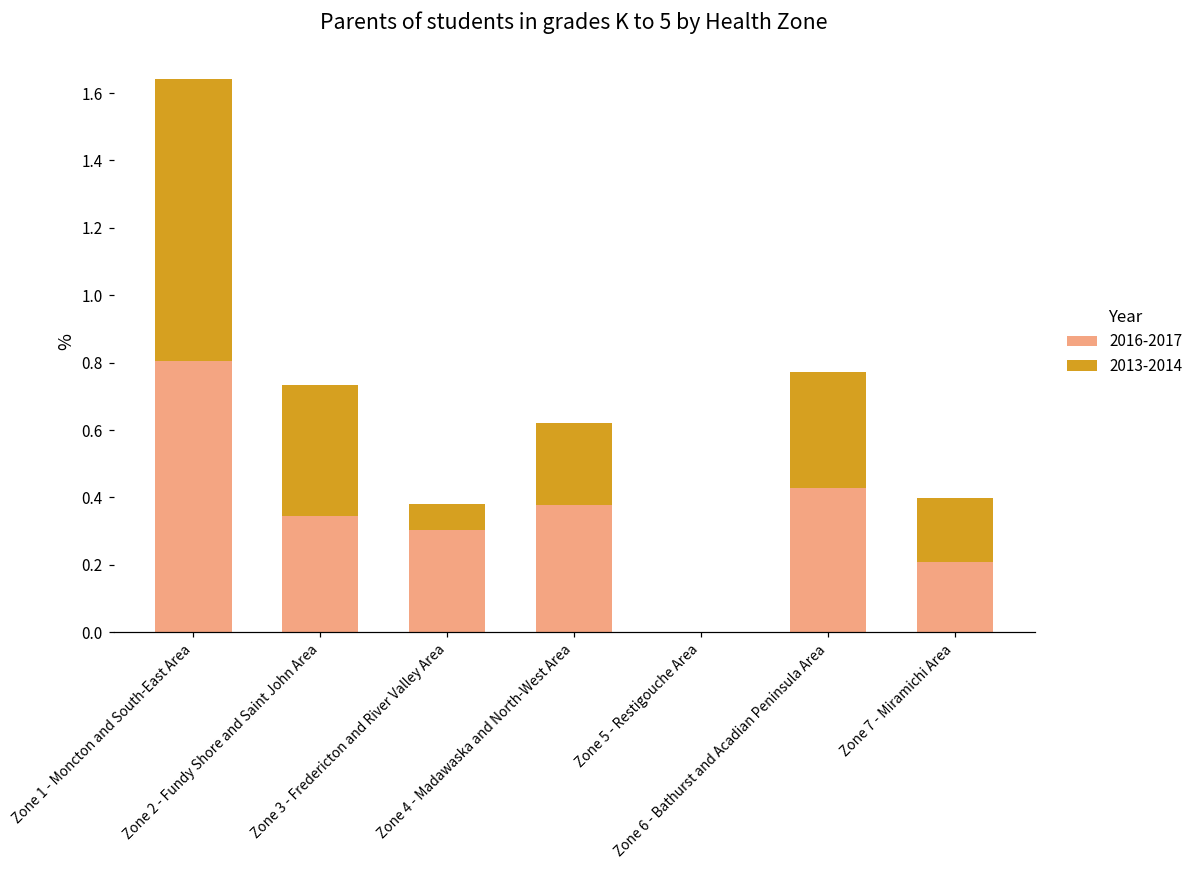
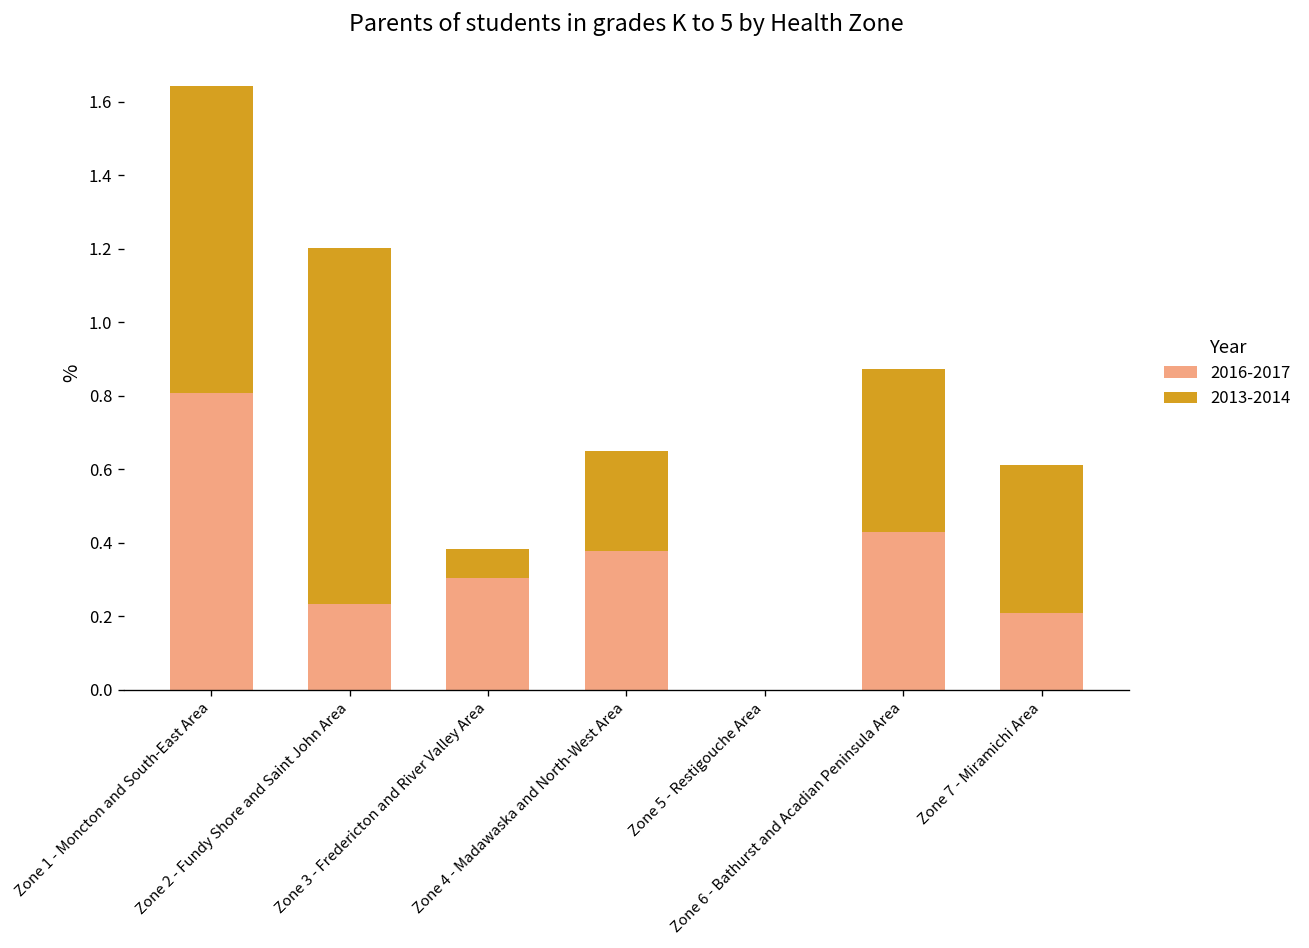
  {
    "2016-2017": {
      "Zone 1 - Moncton and South-East Area": 0.81,
-     "Zone 2 - Fundy Shore and Saint John Area": 0.34,
+     "Zone 2 - Fundy Shore and Saint John Area": 0.23,
      "Zone 3 - Fredericton and River Valley Area": 0.30,
      "Zone 4 - Madawaska and North-West Area": 0.38,
      "Zone 5 - Restigouche Area": 0.00,
      "Zone 6 - Bathurst and Acadian Peninsula Area": 0.43,
      "Zone 7 - Miramichi Area": 0.21
    },
    "2013-2014": {
      "Zone 1 - Moncton and South-East Area": 0.84,
-     "Zone 2 - Fundy Shore and Saint John Area": 0.39,
+     "Zone 2 - Fundy Shore and Saint John Area": 0.97,
      "Zone 3 - Fredericton and River Valley Area": 0.08,
-     "Zone 4 - Madawaska and North-West Area": 0.24,
+     "Zone 4 - Madawaska and North-West Area": 0.27,
      "Zone 5 - Restigouche Area": 0.00,
-     "Zone 6 - Bathurst and Acadian Peninsula Area": 0.34,
-     "Zone 7 - Miramichi Area": 0.19
+     "Zone 6 - Bathurst and Acadian Peninsula Area": 0.44,
+     "Zone 7 - Miramichi Area": 0.40
    }
  }
